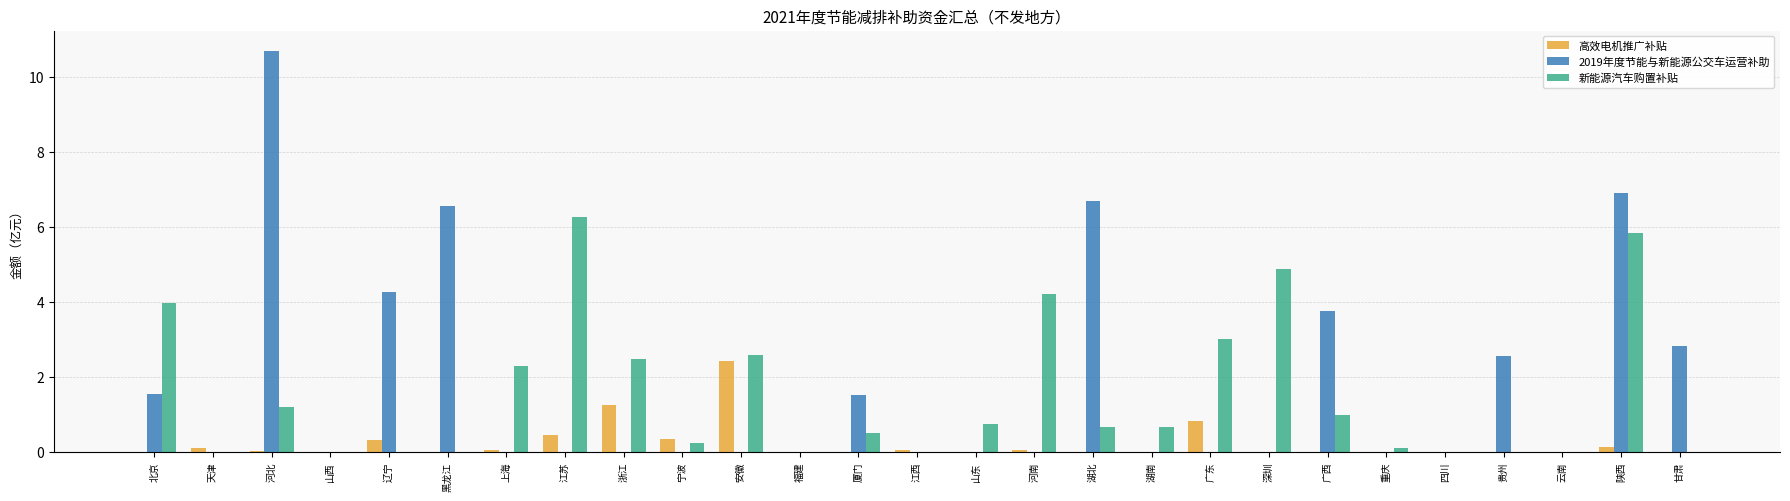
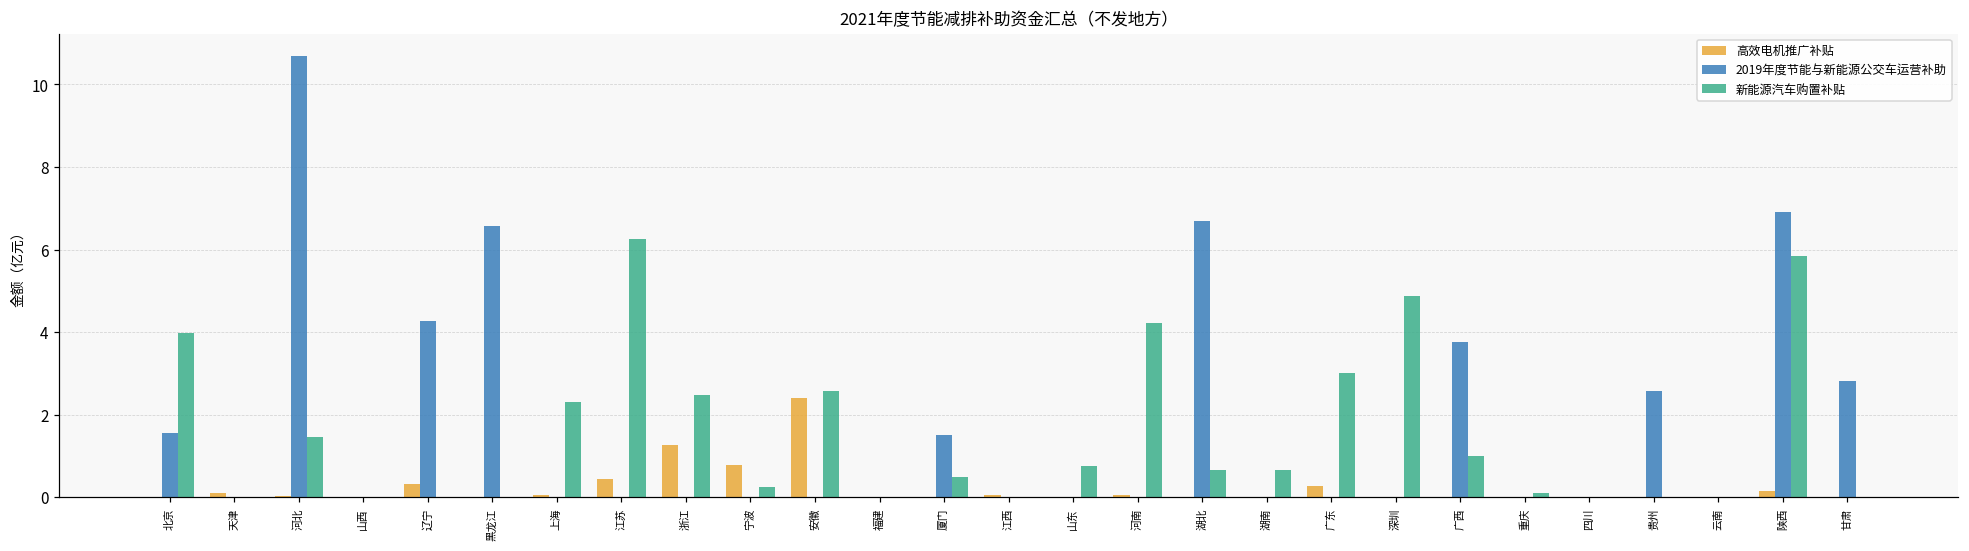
  {
    "高效电机推广补贴": {
      "北京": 0.0,
      "天津": 0.1,
      "山西": 0.0,
      "辽宁": 0.3,
      "黑龙江": 0.0,
      "江苏": 0.4,
      "浙江": 1.3,
-     "宁波": 0.3,
+     "宁波": 0.8,
      "安徽": 2.4,
      "厦门": 0.0,
      "湖北": 0.0,
-     "广东": 0.8,
+     "广东": 0.3,
      "深圳": 0.0,
      "广西": 0.0,
      "重庆": 0.0,
      "四川": 0.0,
      "贵州": 0.0,
      "云南": 0.0,
      "陕西": 0.1,
      "甘肃": 0.0
    },
    "2019年度节能与新能源公交车运营补助": {
      "北京": 1.6,
      "天津": 0.0,
      "河北": 10.7,
      "山西": 0.0,
      "辽宁": 4.3,
      "黑龙江": 6.6,
      "上海": 0.0,
      "江苏": 0.0,
      "浙江": 0.0,
      "宁波": 0.0,
      "安徽": 0.0,
      "福建": 0.0,
      "厦门": 1.5,
      "江西": 0.0,
      "山东": 0.0,
      "河南": 0.0,
      "湖北": 6.7,
      "湖南": 0.0,
      "广东": 0.0,
      "深圳": 0.0,
      "广西": 3.8,
      "重庆": 0.0,
      "四川": 0.0,
      "贵州": 2.6,
      "云南": 0.0,
      "陕西": 6.9,
      "甘肃": 2.8
    },
    "新能源汽车购置补贴": {
      "北京": 4.0,
      "天津": 0.0,
-     "河北": 1.2,
+     "河北": 1.4,
      "辽宁": 0.0,
      "黑龙江": 0.0,
      "上海": 2.3,
      "江苏": 6.3,
      "浙江": 2.5,
      "宁波": 0.2,
      "安徽": 2.6,
      "福建": 0.0,
      "厦门": 0.5,
      "江西": 0.0,
      "山东": 0.8,
      "河南": 4.2,
      "湖北": 0.7,
      "湖南": 0.7,
      "广东": 3.0,
      "深圳": 4.9,
      "广西": 1.0,
      "重庆": 0.1,
      "贵州": 0.0,
      "陕西": 5.9,
      "甘肃": 0.0
    }
  }
